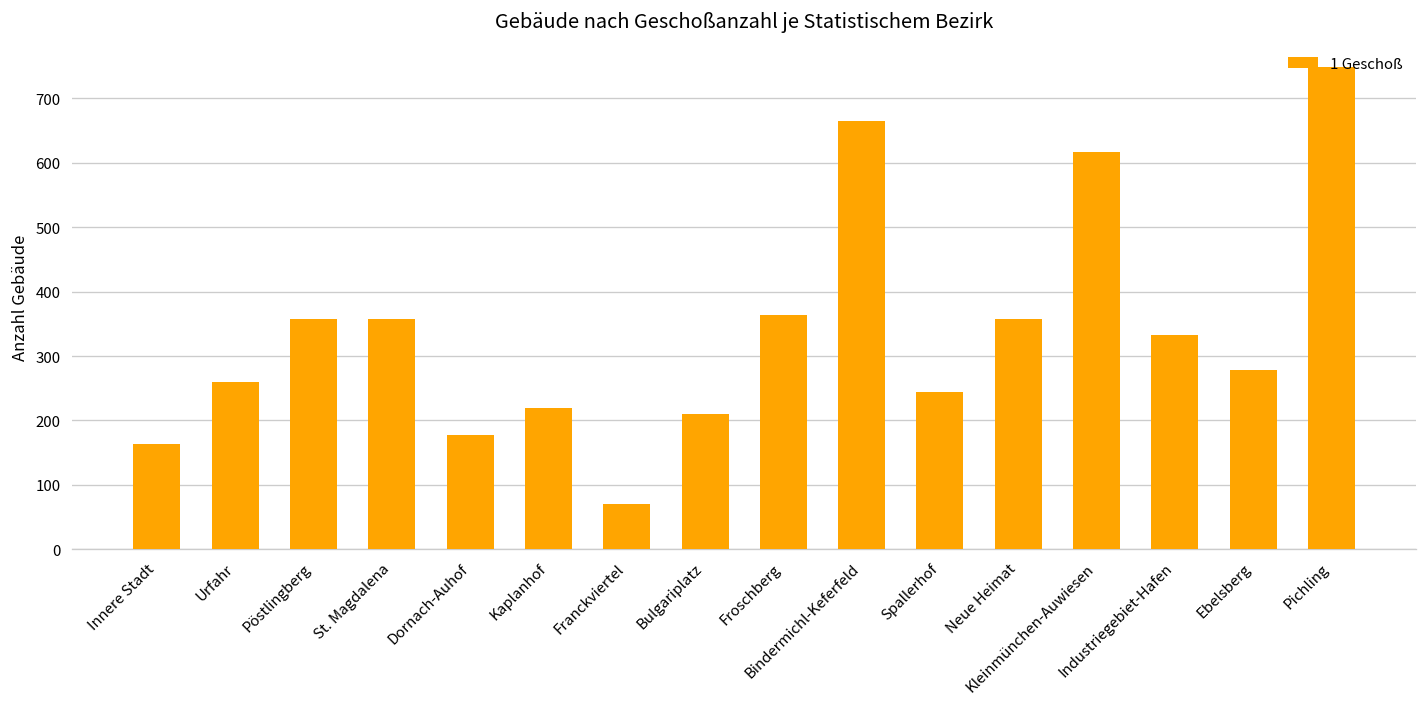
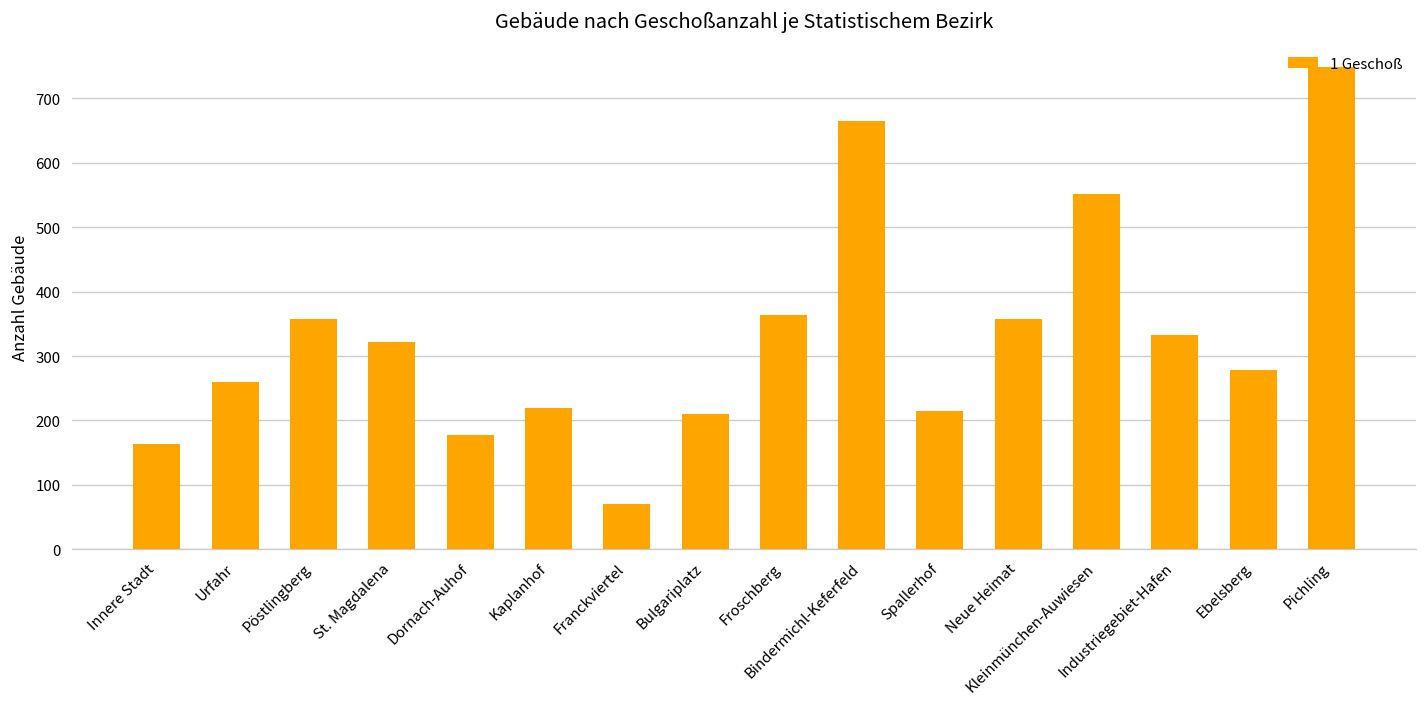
  {
    "Innere Stadt": 160,
    "Urfahr": 260,
    "Pöstlingberg": 360,
-   "St. Magdalena": 360,
+   "St. Magdalena": 320,
    "Dornach-Auhof": 180,
    "Kaplanhof": 220,
    "Franckviertel": 70,
    "Bulgariplatz": 210,
    "Froschberg": 360,
    "Bindermichl-Keferfeld": 670,
-   "Spallerhof": 240,
+   "Spallerhof": 220,
    "Neue Heimat": 360,
-   "Kleinmünchen-Auwiesen": 620,
+   "Kleinmünchen-Auwiesen": 550,
    "Industriegebiet-Hafen": 330,
    "Ebelsberg": 280,
    "Pichling": 750
  }
